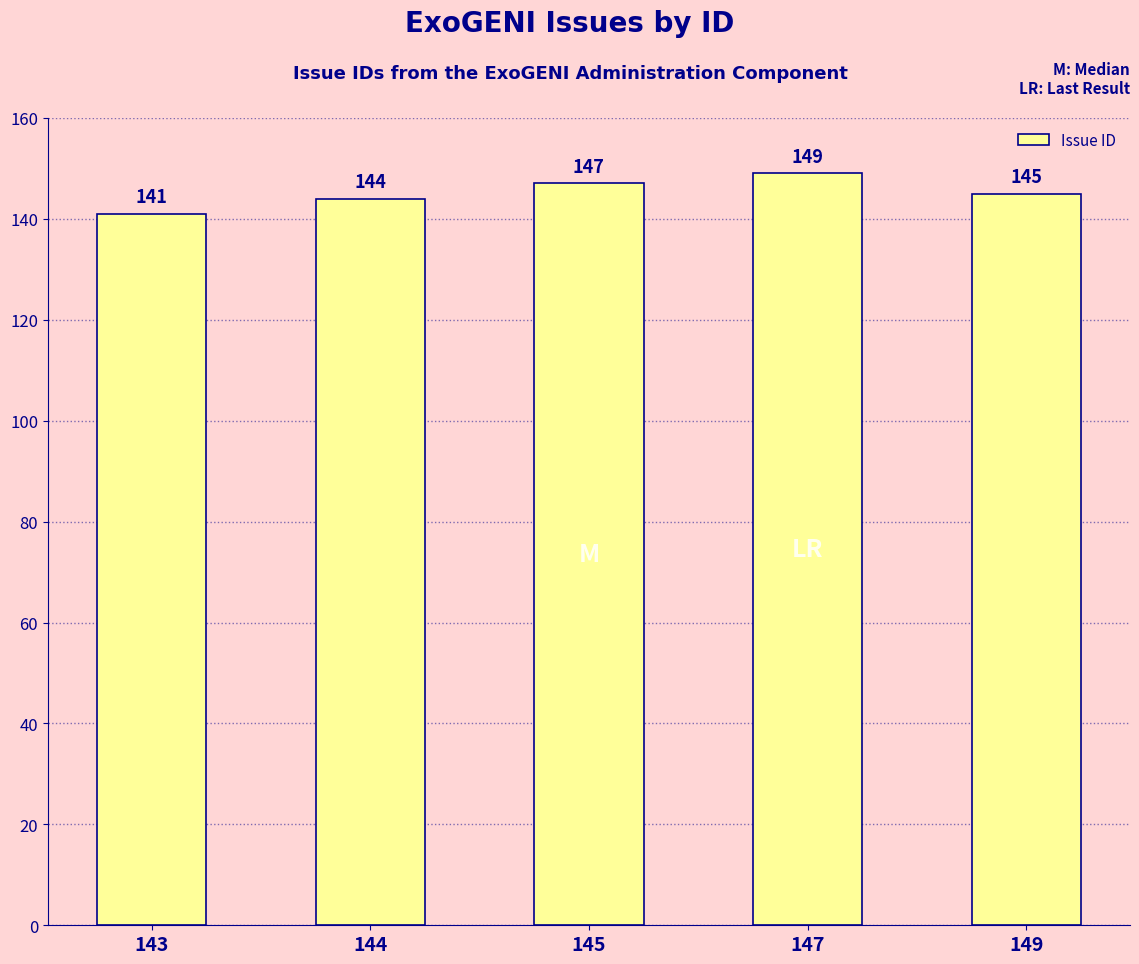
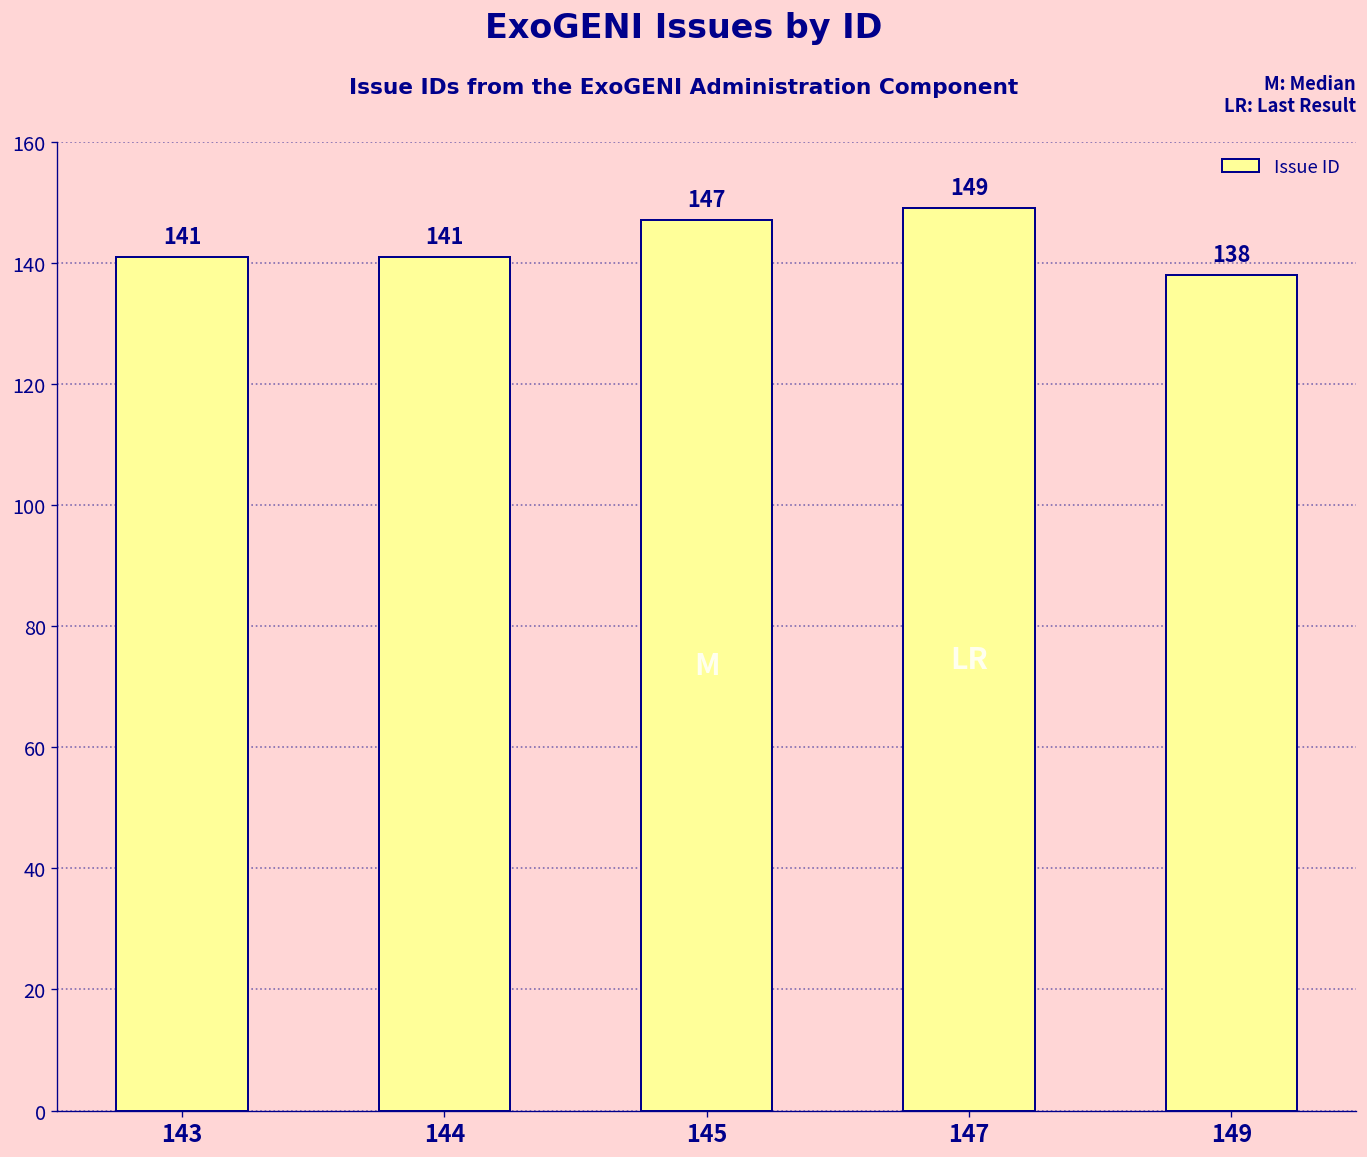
  {
    "143": 141,
-   "144": 144,
+   "144": 141,
    "145": 147,
    "147": 149,
-   "149": 145
+   "149": 138
  }
